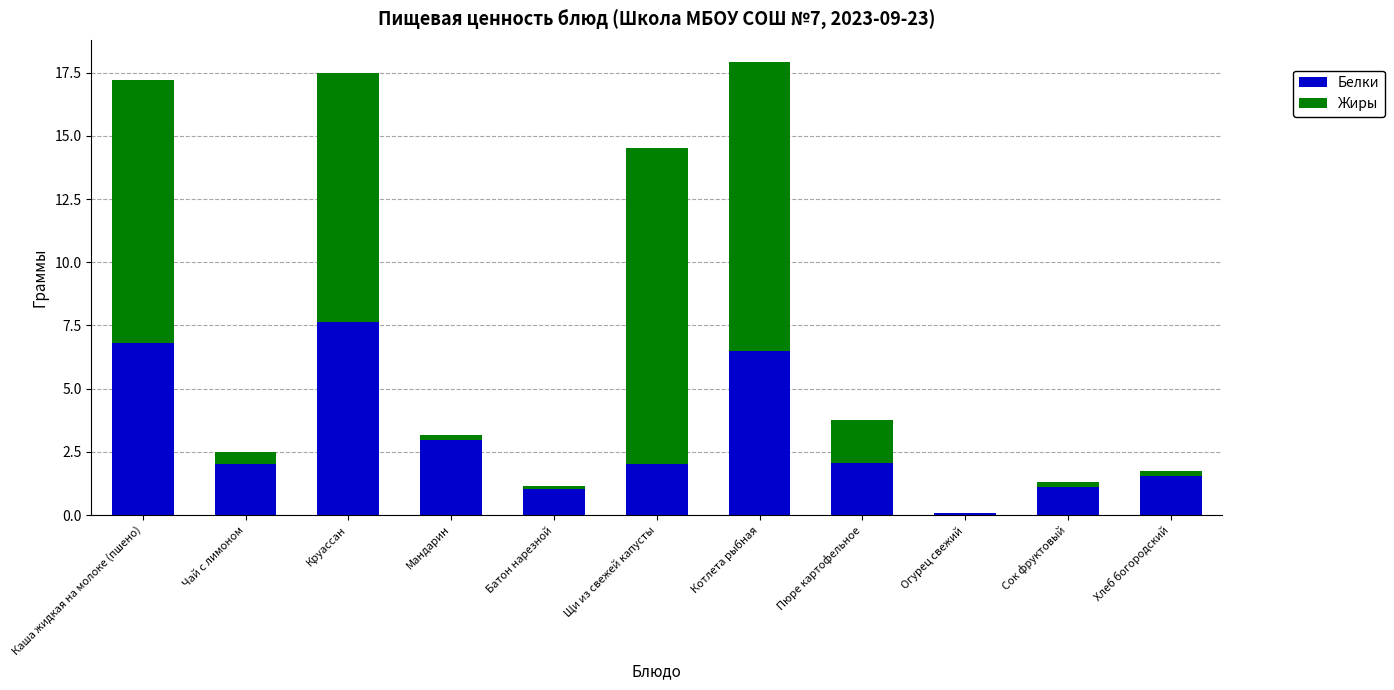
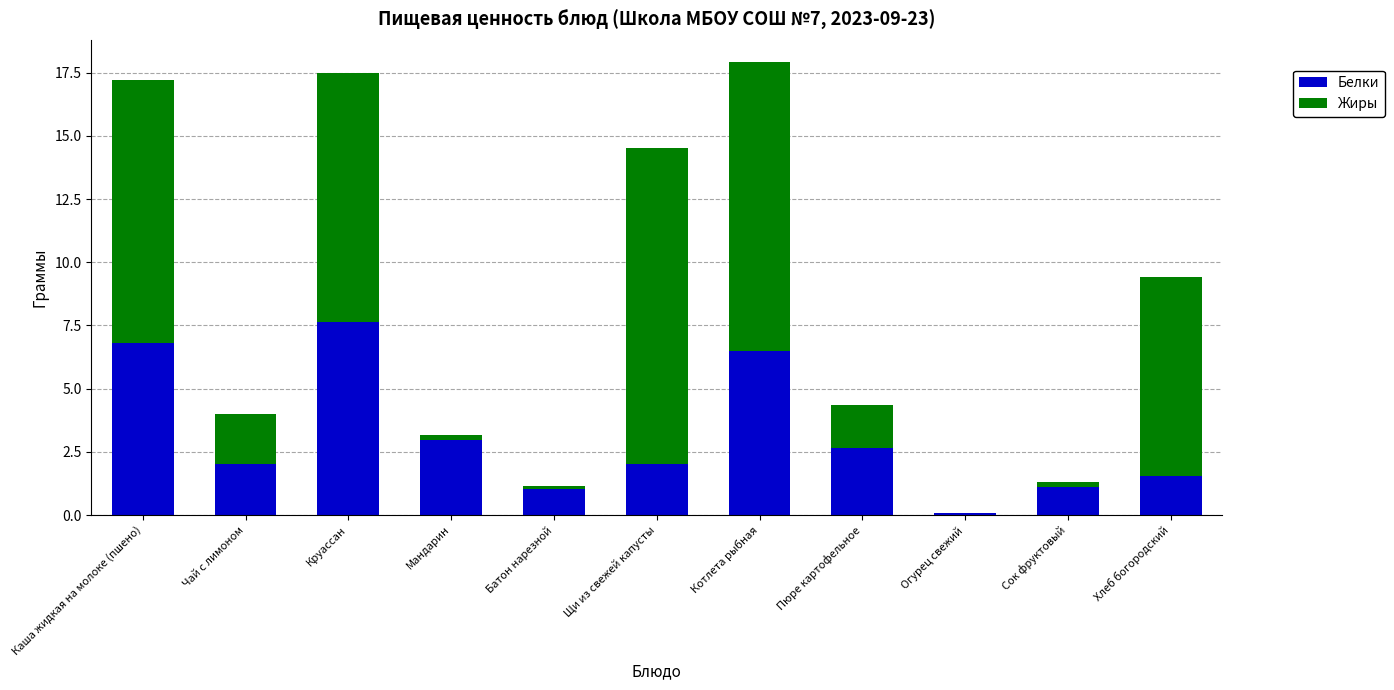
  {
    "Белки": {
      "Каша жидкая на молоке (пшено)": 6.8,
      "Чай с лимоном": 2.0,
      "Круассан": 7.7,
      "Мандарин": 3.0,
      "Батон нарезной": 1.0,
      "Щи из свежей капусты": 2.0,
      "Котлета рыбная": 6.5,
-     "Пюре картофельное": 2.1,
+     "Пюре картофельное": 2.7,
      "Сок фруктовый": 1.1,
      "Хлеб богородский": 1.6
    },
    "Жиры": {
      "Каша жидкая на молоке (пшено)": 10.4,
-     "Чай с лимоном": 0.5,
+     "Чай с лимоном": 2.0,
      "Круассан": 9.8,
      "Мандарин": 0.2,
      "Батон нарезной": 0.1,
      "Щи из свежей капусты": 12.5,
      "Котлета рыбная": 11.4,
      "Пюре картофельное": 1.7,
      "Сок фруктовый": 0.2,
-     "Хлеб богородский": 0.2
+     "Хлеб богородский": 7.9
    }
  }
